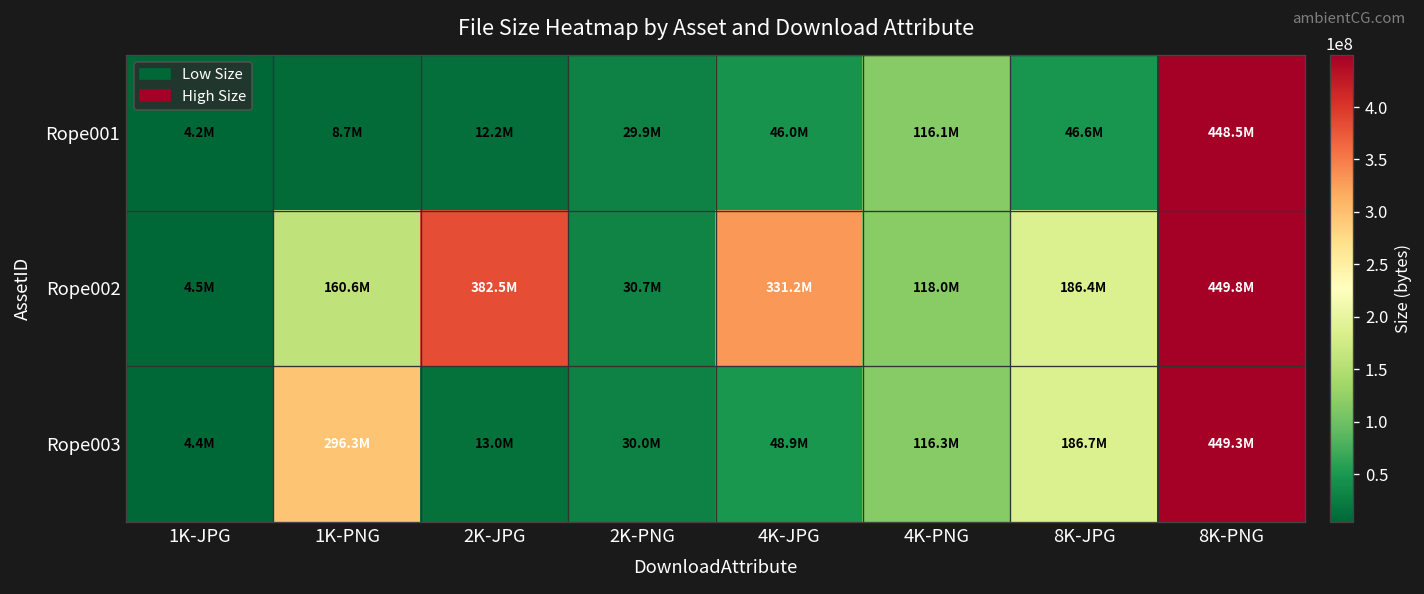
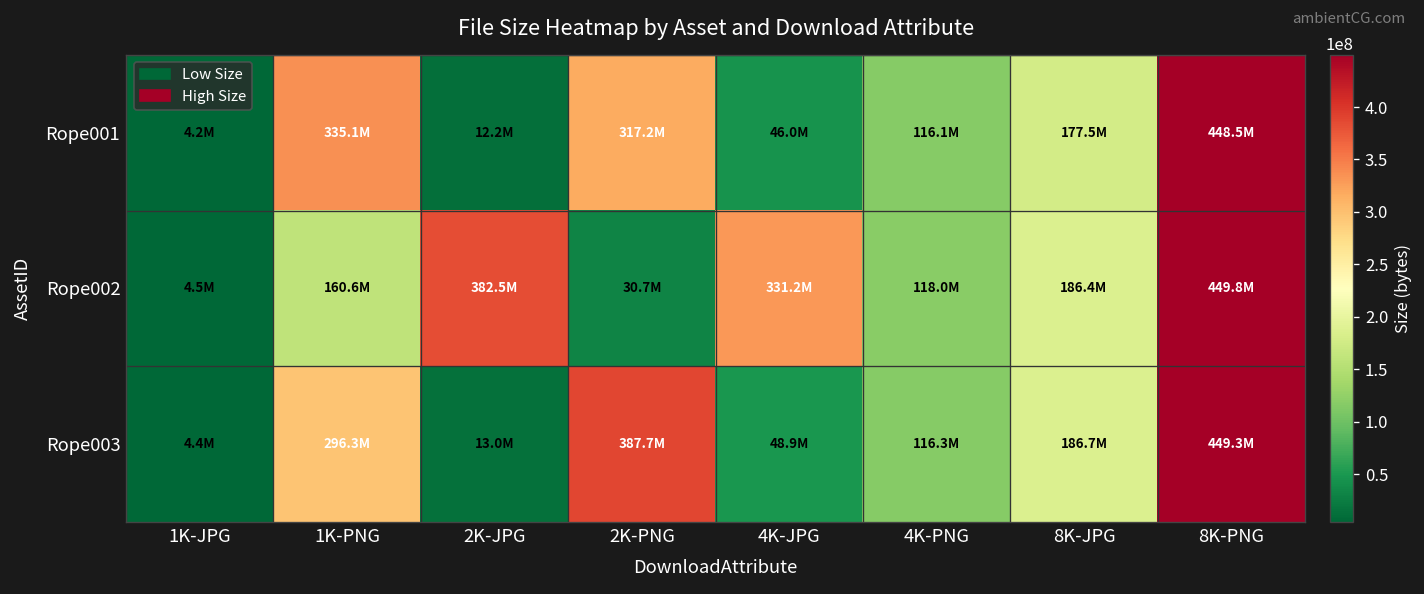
  {
    "Rope001": {
      "1K-JPG": "4.2M",
-     "1K-PNG": "8.7M",
+     "1K-PNG": "335.1M",
      "2K-JPG": "12.2M",
-     "2K-PNG": "29.9M",
+     "2K-PNG": "317.2M",
      "4K-JPG": "46.0M",
      "4K-PNG": "116.1M",
-     "8K-JPG": "46.6M",
+     "8K-JPG": "177.5M",
      "8K-PNG": "448.5M"
    },
    "Rope002": {
      "1K-JPG": "4.5M",
      "1K-PNG": "160.6M",
      "2K-JPG": "382.5M",
      "2K-PNG": "30.7M",
      "4K-JPG": "331.2M",
      "4K-PNG": "118.0M",
      "8K-JPG": "186.4M",
      "8K-PNG": "449.8M"
    },
    "Rope003": {
      "1K-JPG": "4.4M",
      "1K-PNG": "296.3M",
      "2K-JPG": "13.0M",
-     "2K-PNG": "30.0M",
+     "2K-PNG": "387.7M",
      "4K-JPG": "48.9M",
      "4K-PNG": "116.3M",
      "8K-JPG": "186.7M",
      "8K-PNG": "449.3M"
    }
  }
